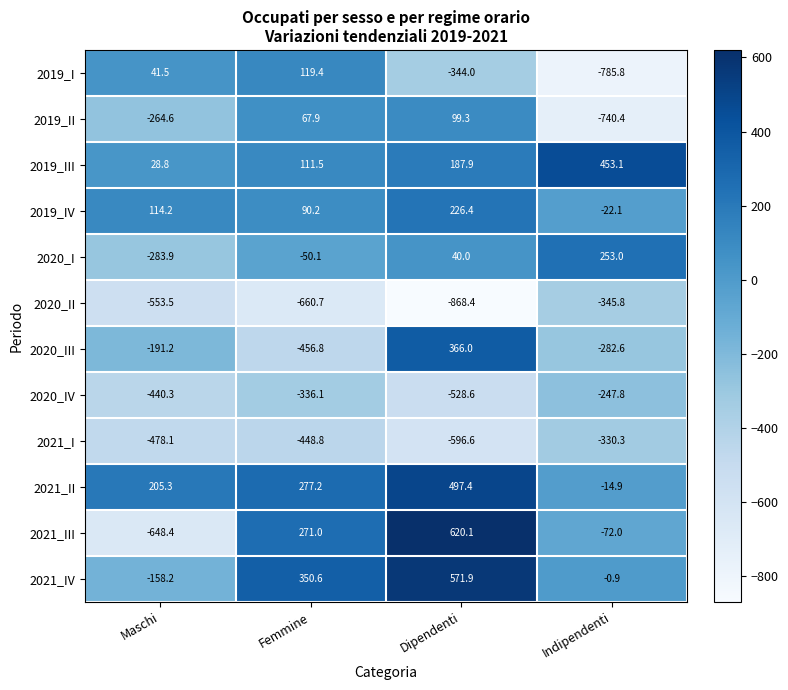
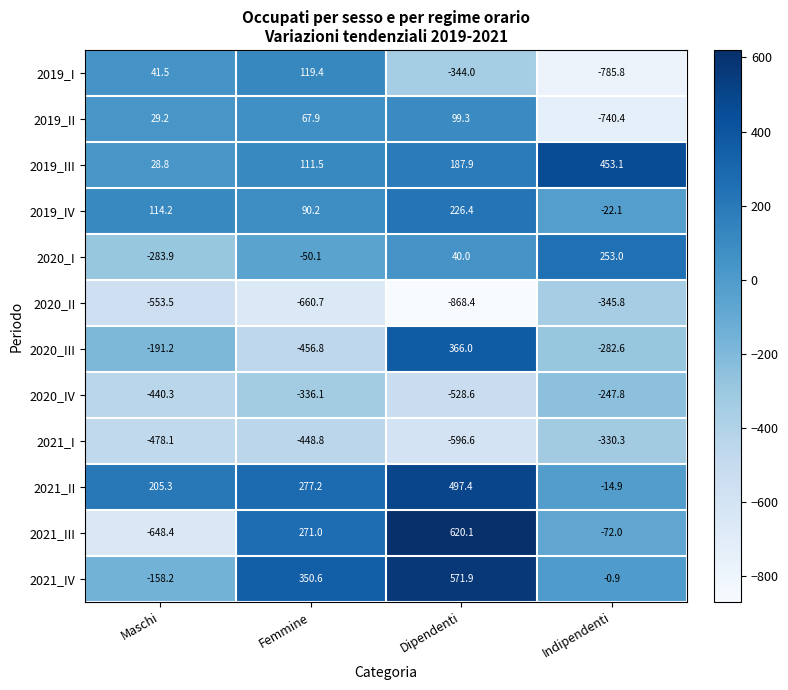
  {
    "2019_I": {
      "Maschi": 41.5,
      "Femmine": 119.4,
      "Dipendenti": -344.0,
      "Indipendenti": -785.8
    },
    "2019_II": {
-     "Maschi": -264.6,
+     "Maschi": 29.2,
      "Femmine": 67.9,
      "Dipendenti": 99.3,
      "Indipendenti": -740.4
    },
    "2019_III": {
      "Maschi": 28.8,
      "Femmine": 111.5,
      "Dipendenti": 187.9,
      "Indipendenti": 453.1
    },
    "2019_IV": {
      "Maschi": 114.2,
      "Femmine": 90.2,
      "Dipendenti": 226.4,
      "Indipendenti": -22.1
    },
    "2020_I": {
      "Maschi": -283.9,
      "Femmine": -50.1,
      "Dipendenti": 40.0,
      "Indipendenti": 253.0
    },
    "2020_II": {
      "Maschi": -553.5,
      "Femmine": -660.7,
      "Dipendenti": -868.4,
      "Indipendenti": -345.8
    },
    "2020_III": {
      "Maschi": -191.2,
      "Femmine": -456.8,
      "Dipendenti": 366.0,
      "Indipendenti": -282.6
    },
    "2020_IV": {
      "Maschi": -440.3,
      "Femmine": -336.1,
      "Dipendenti": -528.6,
      "Indipendenti": -247.8
    },
    "2021_I": {
      "Maschi": -478.1,
      "Femmine": -448.8,
      "Dipendenti": -596.6,
      "Indipendenti": -330.3
    },
    "2021_II": {
      "Maschi": 205.3,
      "Femmine": 277.2,
      "Dipendenti": 497.4,
      "Indipendenti": -14.9
    },
    "2021_III": {
      "Maschi": -648.4,
      "Femmine": 271.0,
      "Dipendenti": 620.1,
      "Indipendenti": -72.0
    },
    "2021_IV": {
      "Maschi": -158.2,
      "Femmine": 350.6,
      "Dipendenti": 571.9,
      "Indipendenti": -0.9
    }
  }
